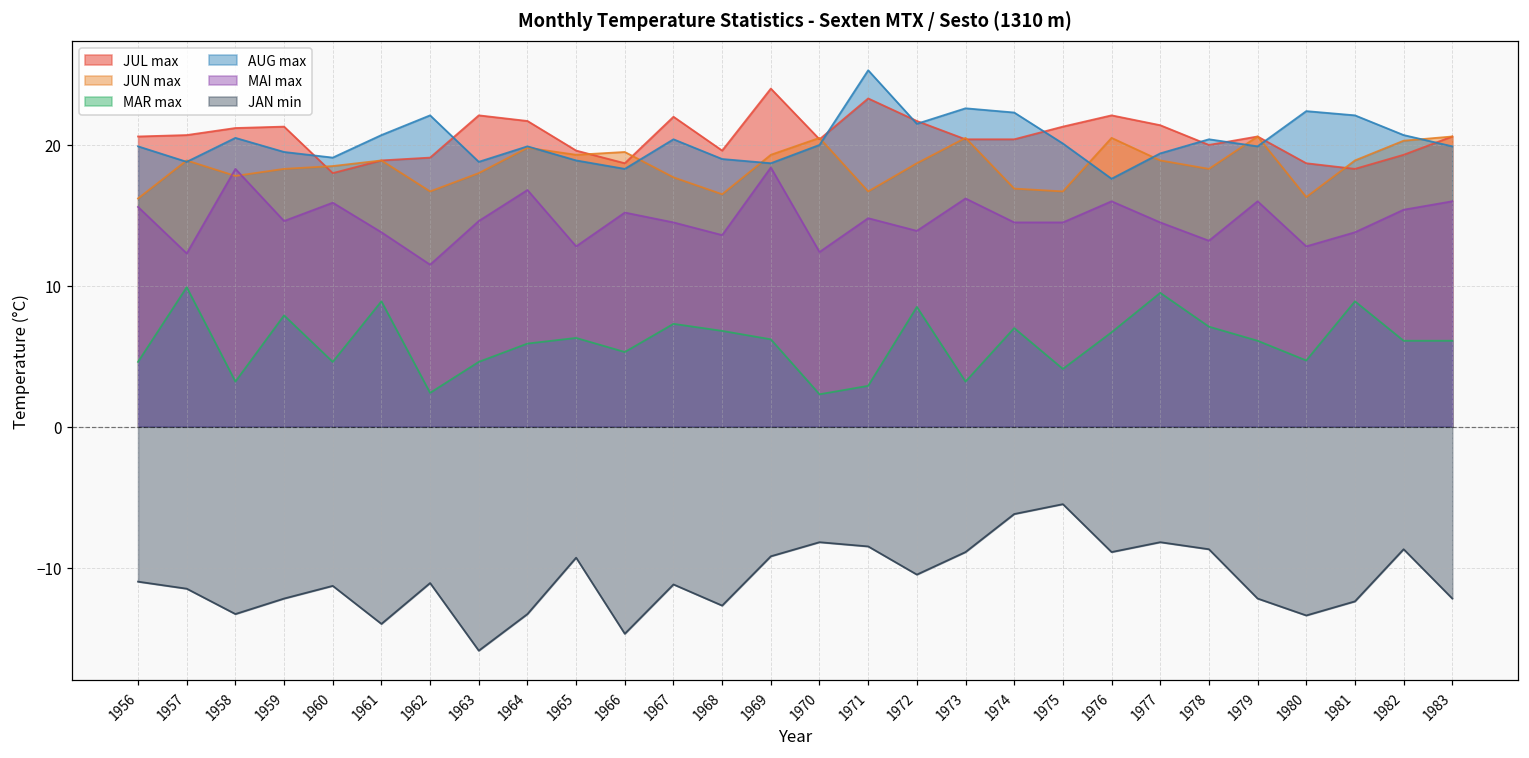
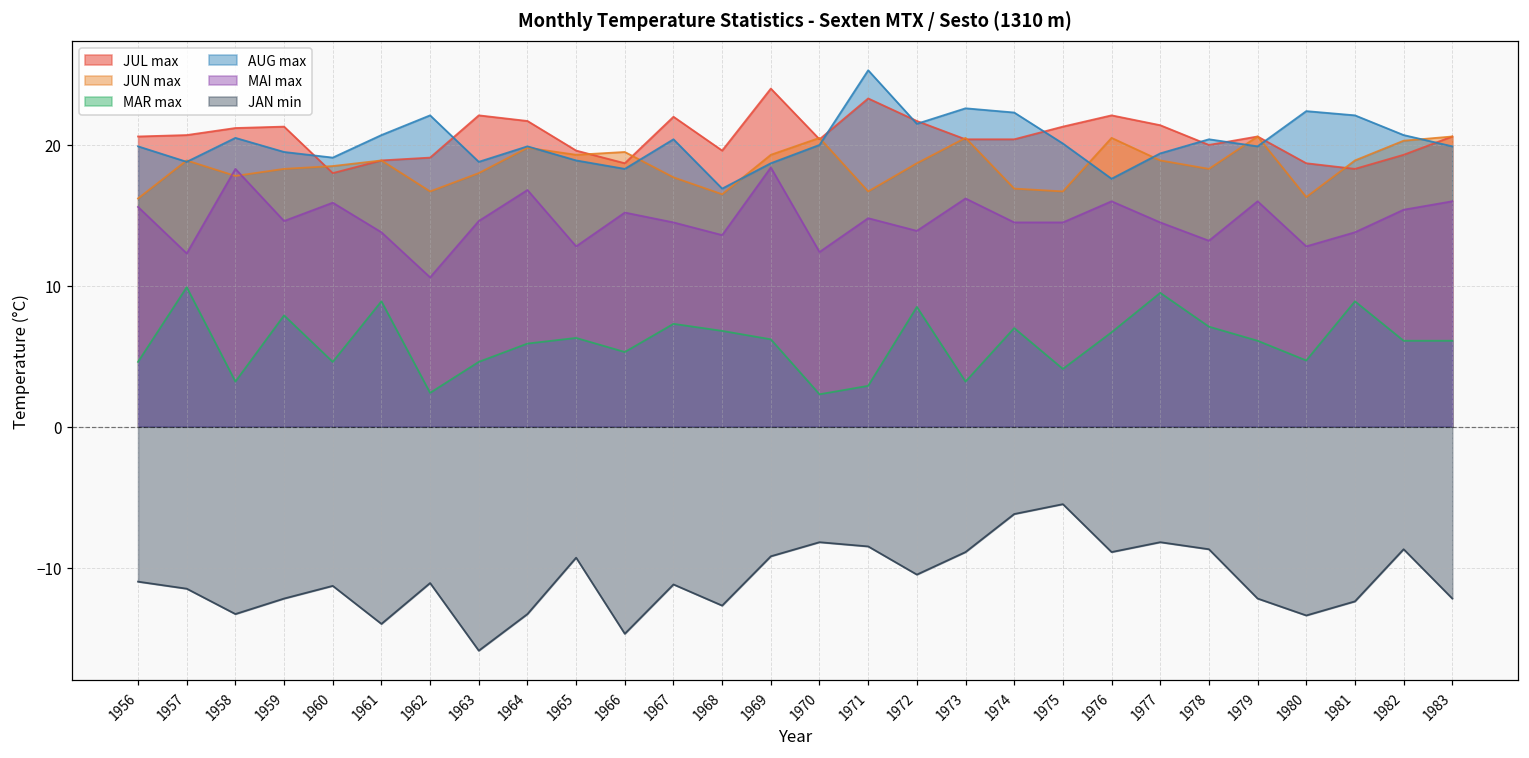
  {
    "MAR max": {
      "1956": 4.6,
      "1957": 9.9,
      "1958": 3.2,
      "1959": 7.9,
      "1960": 4.6,
      "1961": 8.9,
      "1962": 2.4,
      "1963": 4.6,
      "1964": 5.9,
      "1965": 6.3,
      "1966": 5.3,
      "1967": 7.3,
      "1968": 6.8,
      "1969": 6.2,
      "1970": 2.3,
      "1971": 2.9,
      "1972": 8.5,
      "1973": 3.2,
      "1974": 7.0,
      "1975": 4.1,
      "1976": 6.7,
      "1977": 9.5,
      "1978": 7.1,
      "1979": 6.1,
      "1980": 4.7,
      "1981": 8.9,
      "1982": 6.1,
      "1983": 6.1
    },
    "AUG max": {
      "1956": 19.9,
      "1958": 20.5,
      "1959": 19.5,
      "1960": 19.1,
      "1961": 20.7,
      "1962": 22.1,
      "1963": 18.8,
      "1965": 18.9,
      "1966": 18.3,
      "1967": 20.4,
-     "1968": 19.0,
+     "1968": 16.9,
      "1969": 18.7,
      "1970": 20.0,
      "1971": 25.3,
      "1972": 21.5,
      "1973": 22.6,
      "1974": 22.3,
      "1975": 20.1,
      "1976": 17.6,
      "1977": 19.4,
      "1978": 20.4,
      "1979": 19.9,
      "1980": 22.4,
      "1981": 22.1,
      "1982": 20.7,
      "1983": 19.9
    },
    "MAI max": {
      "1956": 15.6,
      "1957": 12.3,
      "1958": 18.3,
      "1959": 14.6,
      "1960": 15.9,
      "1961": 13.8,
-     "1962": 11.5,
+     "1962": 10.6,
      "1963": 14.6,
      "1964": 16.8,
      "1965": 12.8,
      "1966": 15.2,
      "1967": 14.5,
      "1968": 13.6,
      "1969": 18.4,
      "1970": 12.4,
      "1971": 14.8,
      "1972": 13.9,
      "1973": 16.2,
      "1974": 14.5,
      "1975": 14.5,
      "1976": 16.0,
      "1977": 14.5,
      "1978": 13.2,
      "1979": 16.0,
      "1980": 12.8,
      "1981": 13.8,
      "1982": 15.4,
      "1983": 16.0
    }
  }
